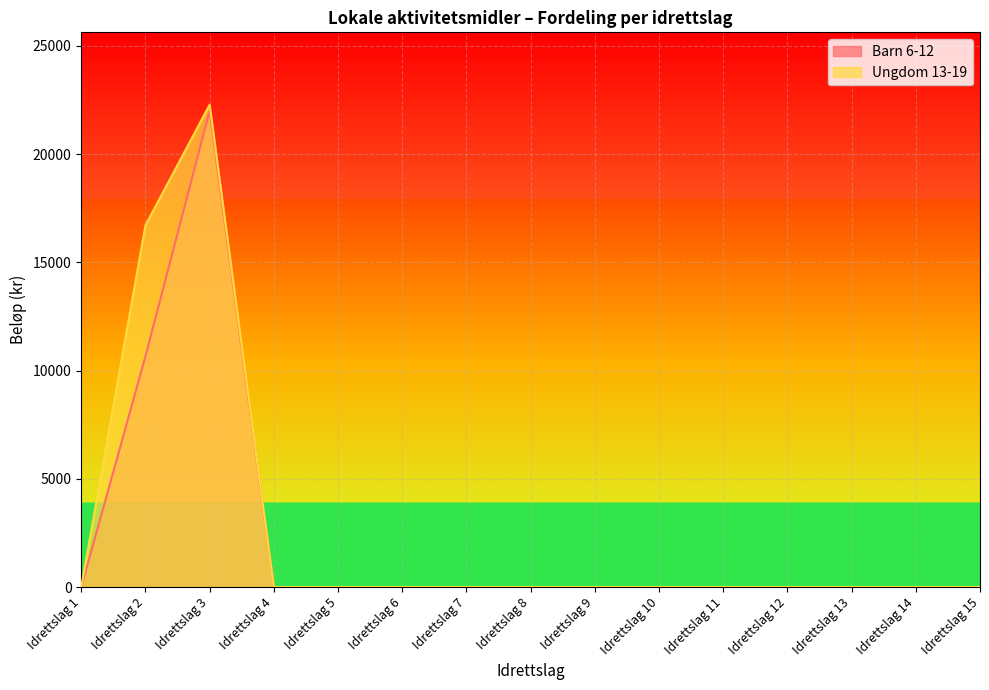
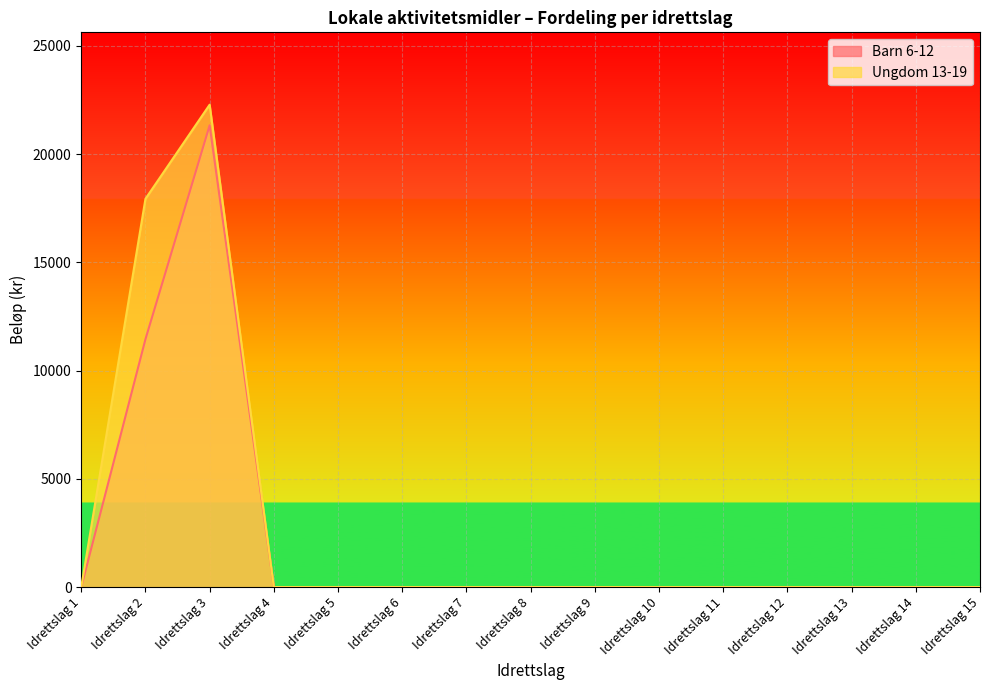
  {
    "Barn 6-12": {
-     "Idrettslag 2": 10700,
-     "Idrettslag 3": 22000
+     "Idrettslag 2": 11500,
+     "Idrettslag 3": 21300
    },
    "Ungdom 13-19": {
-     "Idrettslag 2": 16700,
+     "Idrettslag 2": 17900,
      "Idrettslag 3": 22300
    }
  }
